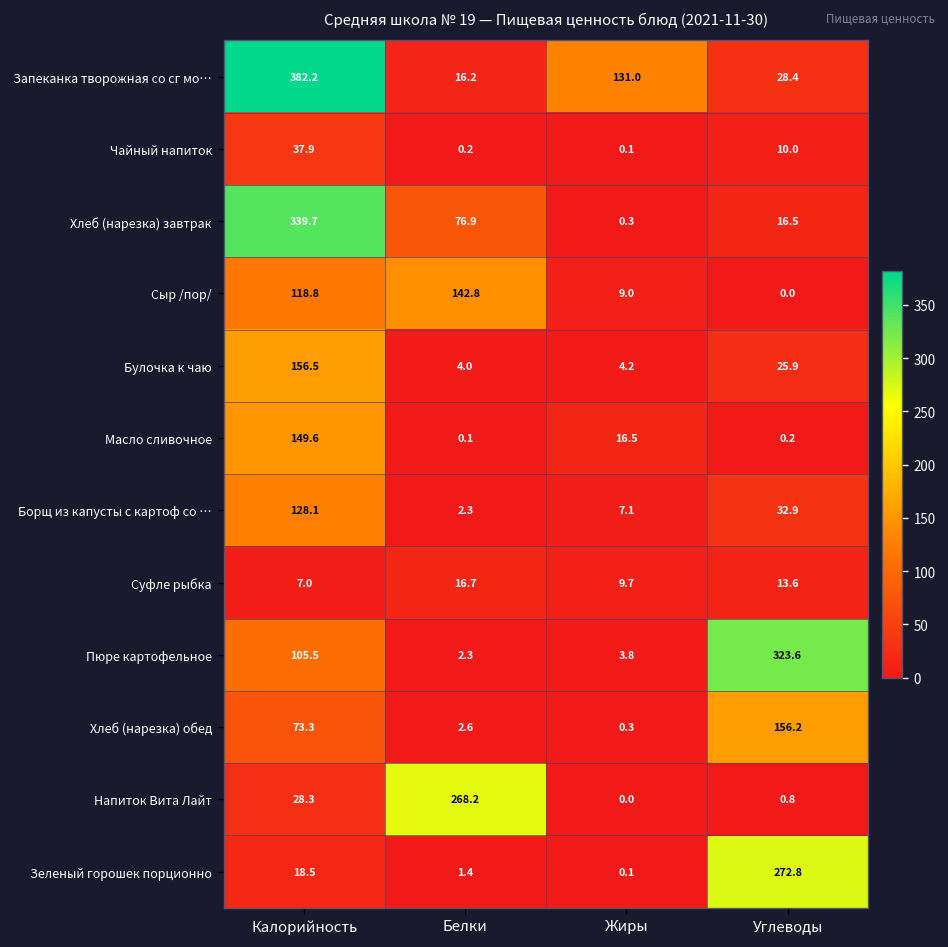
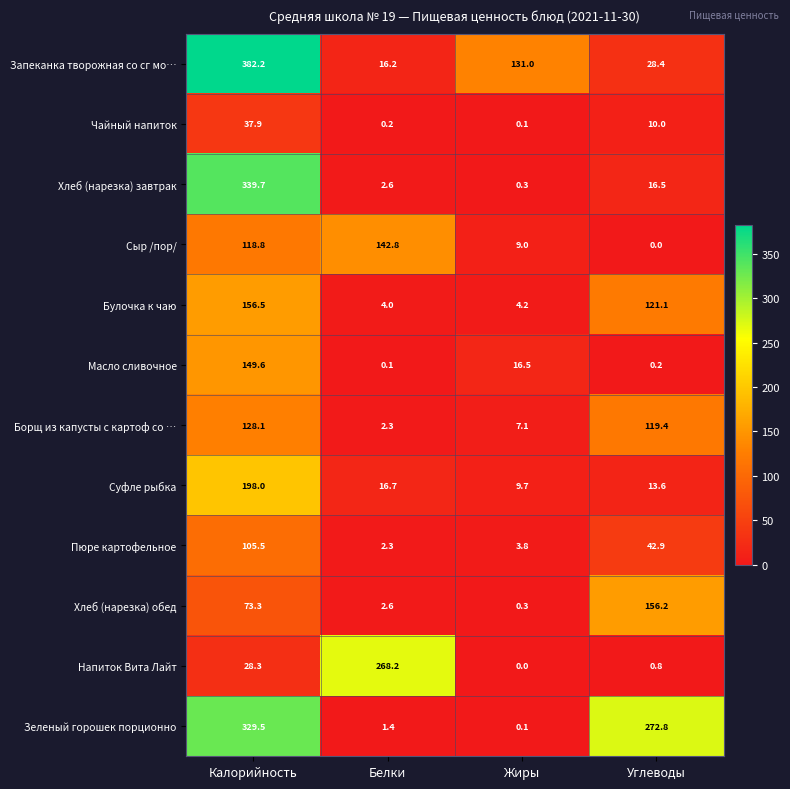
  {
    "Запеканка творожная со сг мо…": {
      "Калорийность": 382.2,
      "Белки": 16.2,
      "Жиры": 131.0,
      "Углеводы": 28.4
    },
    "Чайный напиток": {
      "Калорийность": 37.9,
      "Белки": 0.2,
      "Жиры": 0.1,
      "Углеводы": 10.0
    },
    "Хлеб (нарезка) завтрак": {
      "Калорийность": 339.7,
-     "Белки": 76.9,
+     "Белки": 2.6,
      "Жиры": 0.3,
      "Углеводы": 16.5
    },
    "Сыр /пор/": {
      "Калорийность": 118.8,
      "Белки": 142.8,
      "Жиры": 9.0,
      "Углеводы": 0.0
    },
    "Булочка к чаю": {
      "Калорийность": 156.5,
      "Белки": 4.0,
      "Жиры": 4.2,
-     "Углеводы": 25.9
+     "Углеводы": 121.1
    },
    "Масло сливочное": {
      "Калорийность": 149.6,
      "Белки": 0.1,
      "Жиры": 16.5,
      "Углеводы": 0.2
    },
    "Борщ из капусты с картоф со …": {
      "Калорийность": 128.1,
      "Белки": 2.3,
      "Жиры": 7.1,
-     "Углеводы": 32.9
+     "Углеводы": 119.4
    },
    "Суфле рыбка": {
-     "Калорийность": 7.0,
+     "Калорийность": 198.0,
      "Белки": 16.7,
      "Жиры": 9.7,
      "Углеводы": 13.6
    },
    "Пюре картофельное": {
      "Калорийность": 105.5,
      "Белки": 2.3,
      "Жиры": 3.8,
-     "Углеводы": 323.6
+     "Углеводы": 42.9
    },
    "Хлеб (нарезка) обед": {
      "Калорийность": 73.3,
      "Белки": 2.6,
      "Жиры": 0.3,
      "Углеводы": 156.2
    },
    "Напиток Вита Лайт": {
      "Калорийность": 28.3,
      "Белки": 268.2,
      "Жиры": 0.0,
      "Углеводы": 0.8
    },
    "Зеленый горошек порционно": {
-     "Калорийность": 18.5,
+     "Калорийность": 329.5,
      "Белки": 1.4,
      "Жиры": 0.1,
      "Углеводы": 272.8
    }
  }
